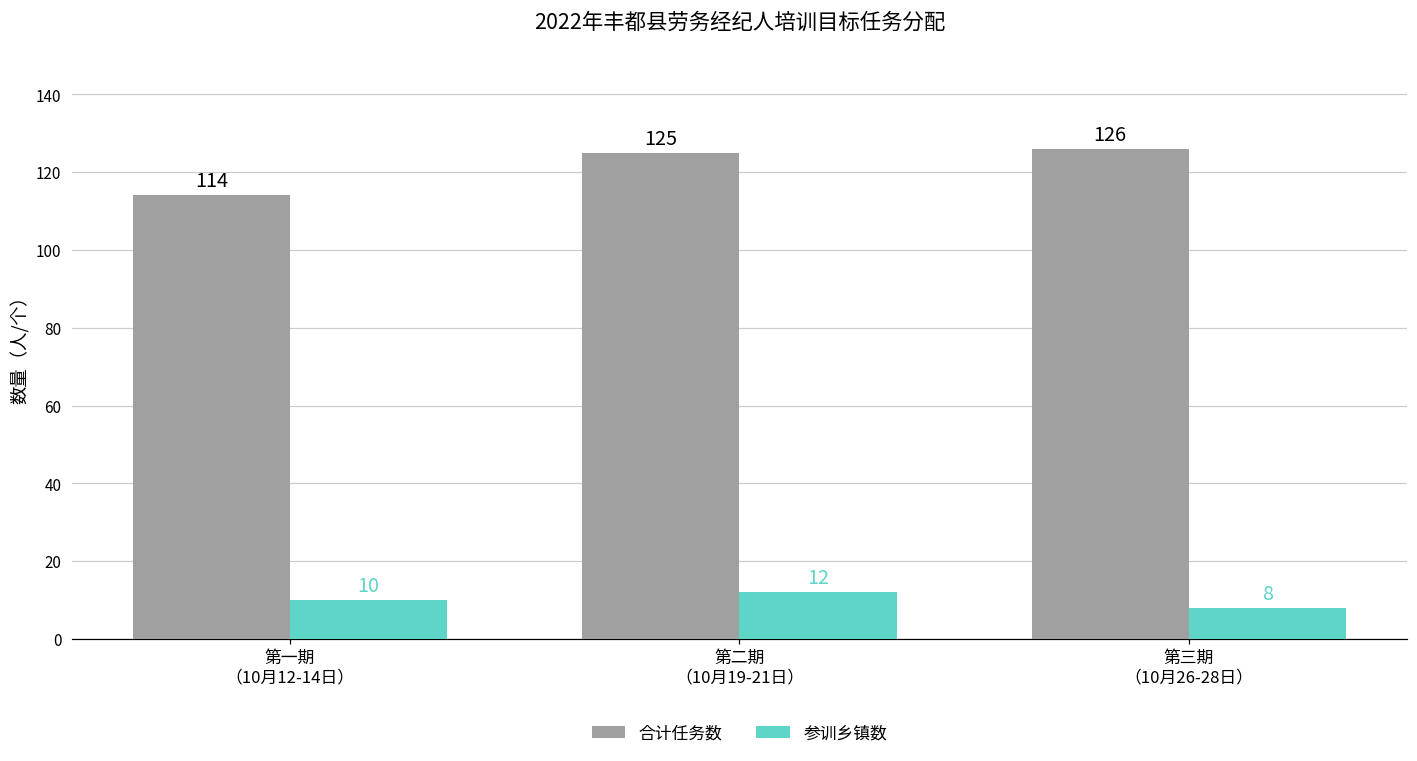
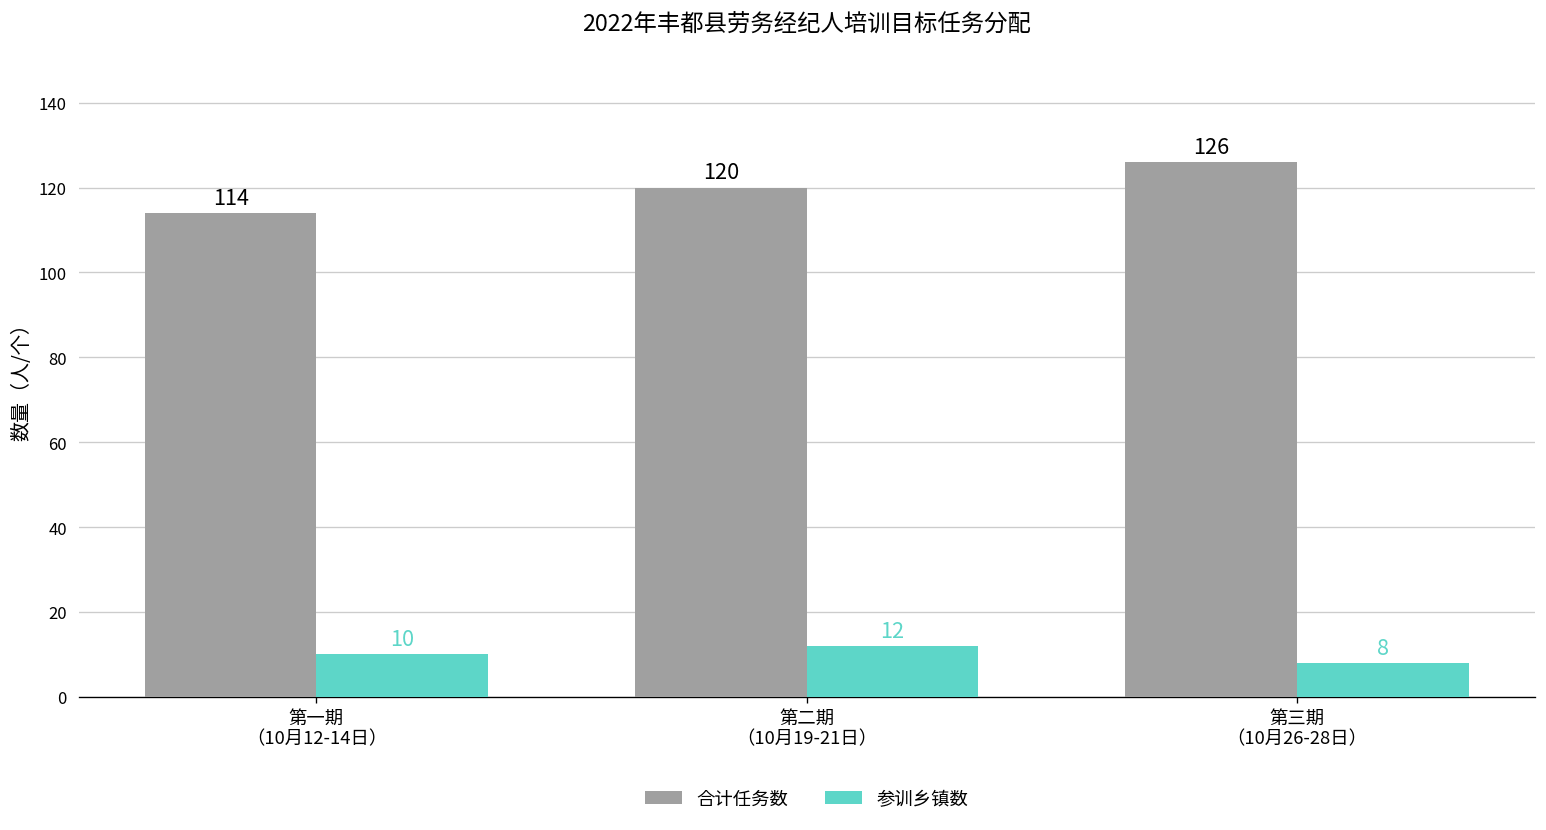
  {
    "合计任务数": {
      "第一期 （10月12-14日）": 114,
-     "第二期 （10月19-21日）": 125,
+     "第二期 （10月19-21日）": 120,
      "第三期 （10月26-28日）": 126
    },
    "参训乡镇数": {
      "第一期 （10月12-14日）": 10,
      "第二期 （10月19-21日）": 12,
      "第三期 （10月26-28日）": 8
    }
  }
